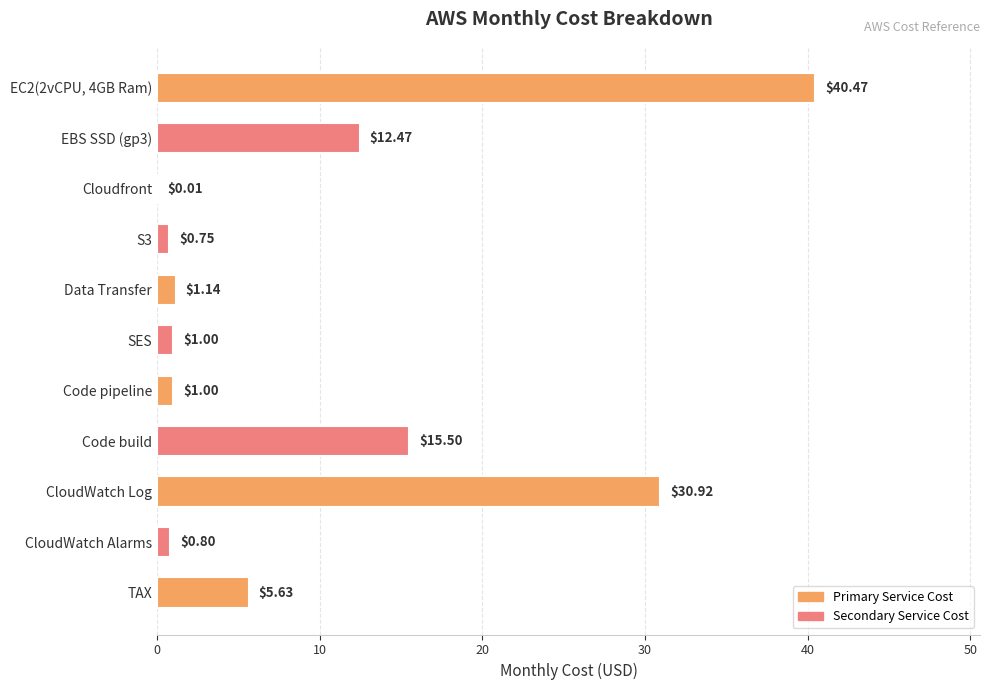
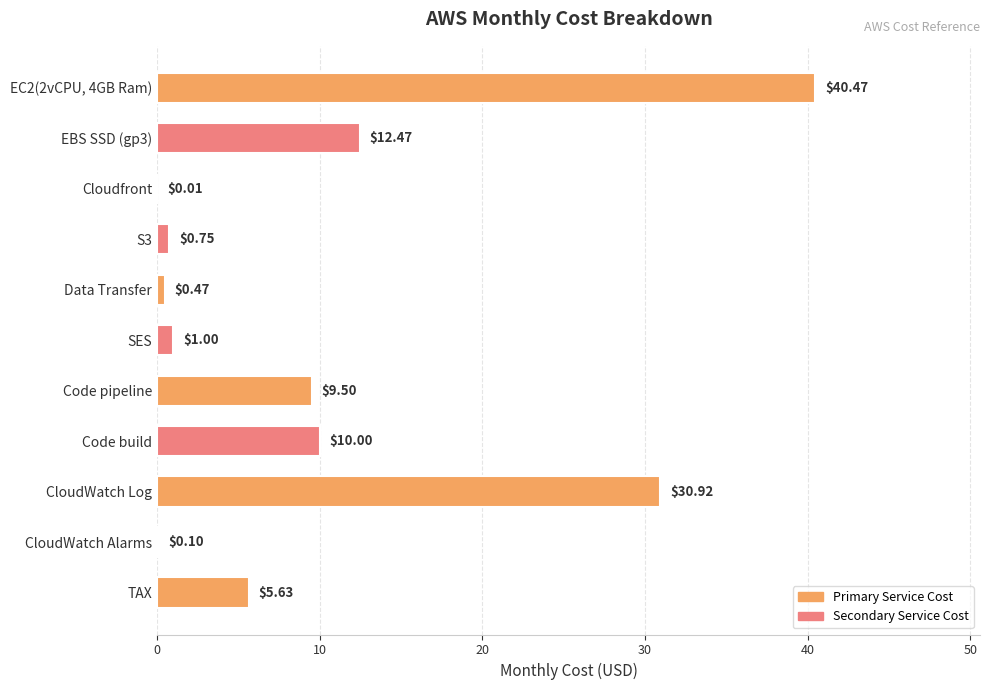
  {
    "EC2(2vCPU, 4GB Ram)": "$40.47",
    "EBS SSD (gp3)": "$12.47",
    "Cloudfront": "$0.01",
    "S3": "$0.75",
-   "Data Transfer": "$1.14",
+   "Data Transfer": "$0.47",
    "SES": "$1.00",
-   "Code pipeline": "$1.00",
-   "Code build": "$15.50",
+   "Code pipeline": "$9.50",
+   "Code build": "$10.00",
    "CloudWatch Log": "$30.92",
-   "CloudWatch Alarms": "$0.80",
+   "CloudWatch Alarms": "$0.10",
    "TAX": "$5.63"
  }
